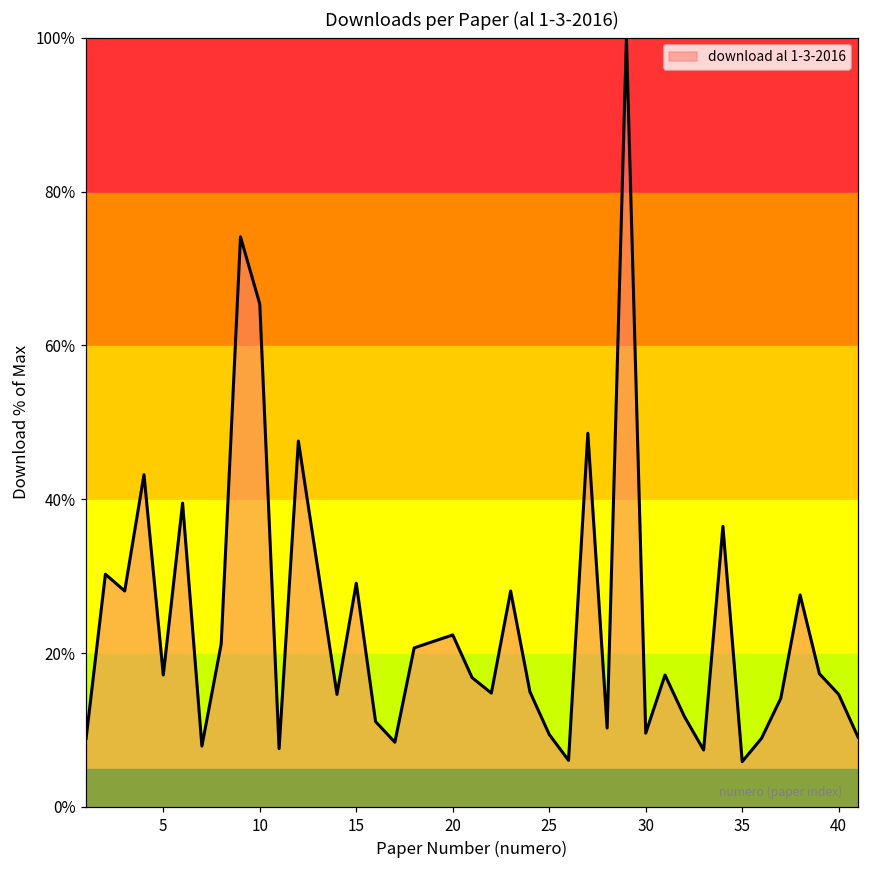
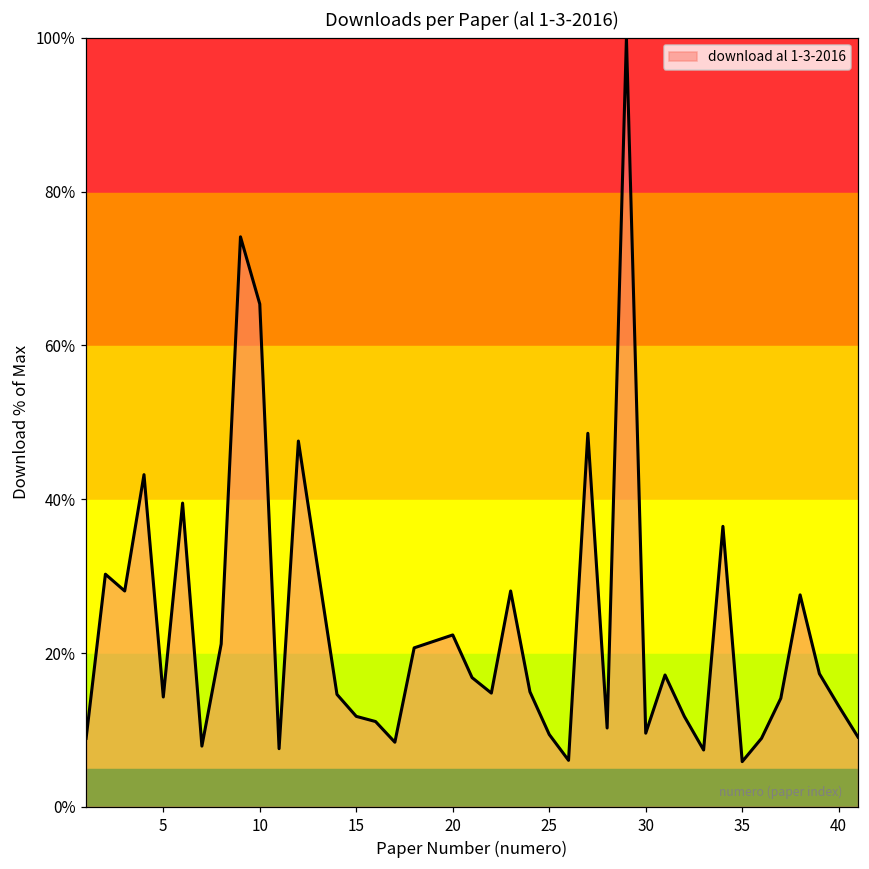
  {
-   "5": "17%",
+   "5": "14%",
    "10": "65%",
-   "15": "29%",
+   "15": "12%",
    "20": "22%",
    "25": "9%",
    "30": "10%",
    "35": "6%",
-   "40": "15%"
+   "40": "13%"
  }
